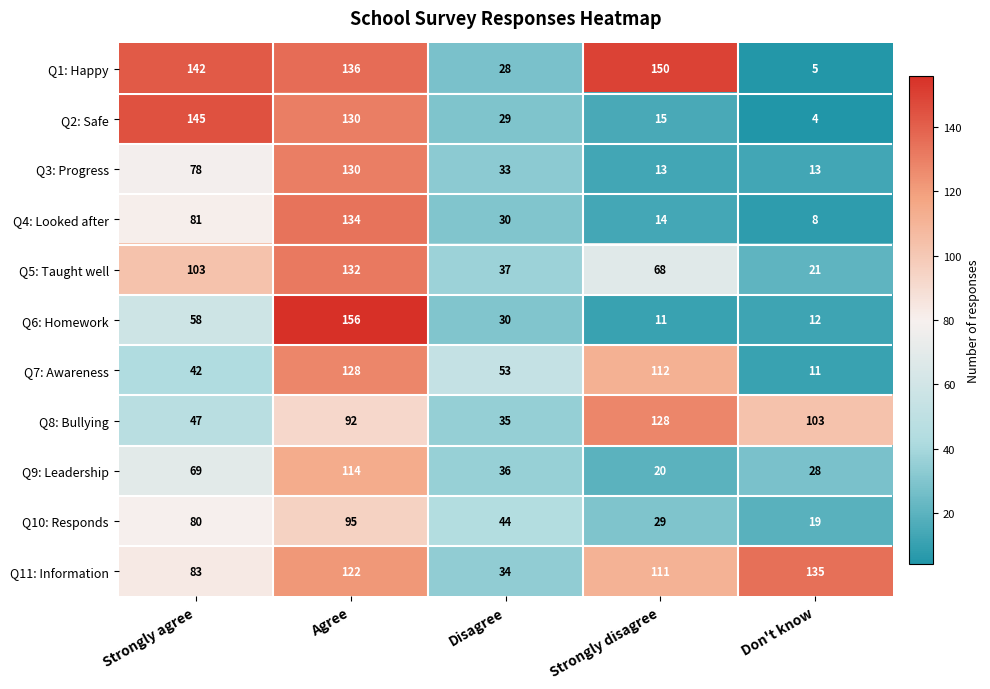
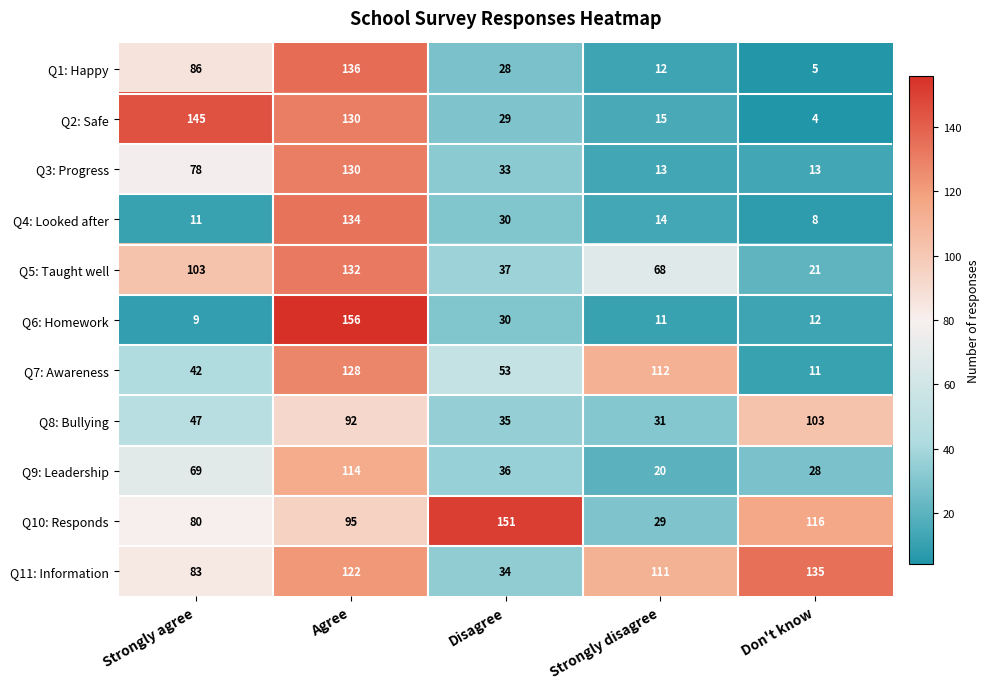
  {
    "Q1: Happy": {
-     "Strongly agree": 142,
+     "Strongly agree": 86,
      "Agree": 136,
      "Disagree": 28,
-     "Strongly disagree": 150,
+     "Strongly disagree": 12,
      "Don't know": 5
    },
    "Q2: Safe": {
      "Strongly agree": 145,
      "Agree": 130,
      "Disagree": 29,
      "Strongly disagree": 15,
      "Don't know": 4
    },
    "Q3: Progress": {
      "Strongly agree": 78,
      "Agree": 130,
      "Disagree": 33,
      "Strongly disagree": 13,
      "Don't know": 13
    },
    "Q4: Looked after": {
-     "Strongly agree": 81,
+     "Strongly agree": 11,
      "Agree": 134,
      "Disagree": 30,
      "Strongly disagree": 14,
      "Don't know": 8
    },
    "Q5: Taught well": {
      "Strongly agree": 103,
      "Agree": 132,
      "Disagree": 37,
      "Strongly disagree": 68,
      "Don't know": 21
    },
    "Q6: Homework": {
-     "Strongly agree": 58,
+     "Strongly agree": 9,
      "Agree": 156,
      "Disagree": 30,
      "Strongly disagree": 11,
      "Don't know": 12
    },
    "Q7: Awareness": {
      "Strongly agree": 42,
      "Agree": 128,
      "Disagree": 53,
      "Strongly disagree": 112,
      "Don't know": 11
    },
    "Q8: Bullying": {
      "Strongly agree": 47,
      "Agree": 92,
      "Disagree": 35,
-     "Strongly disagree": 128,
+     "Strongly disagree": 31,
      "Don't know": 103
    },
    "Q9: Leadership": {
      "Strongly agree": 69,
      "Agree": 114,
      "Disagree": 36,
      "Strongly disagree": 20,
      "Don't know": 28
    },
    "Q10: Responds": {
      "Strongly agree": 80,
      "Agree": 95,
-     "Disagree": 44,
+     "Disagree": 151,
      "Strongly disagree": 29,
-     "Don't know": 19
+     "Don't know": 116
    },
    "Q11: Information": {
      "Strongly agree": 83,
      "Agree": 122,
      "Disagree": 34,
      "Strongly disagree": 111,
      "Don't know": 135
    }
  }
